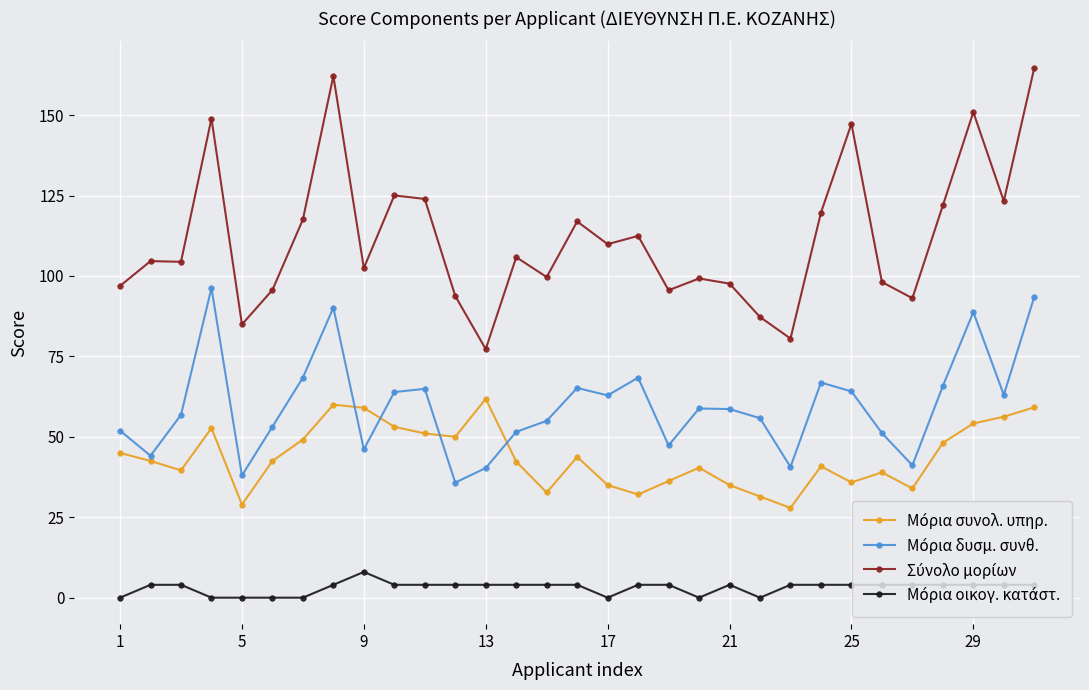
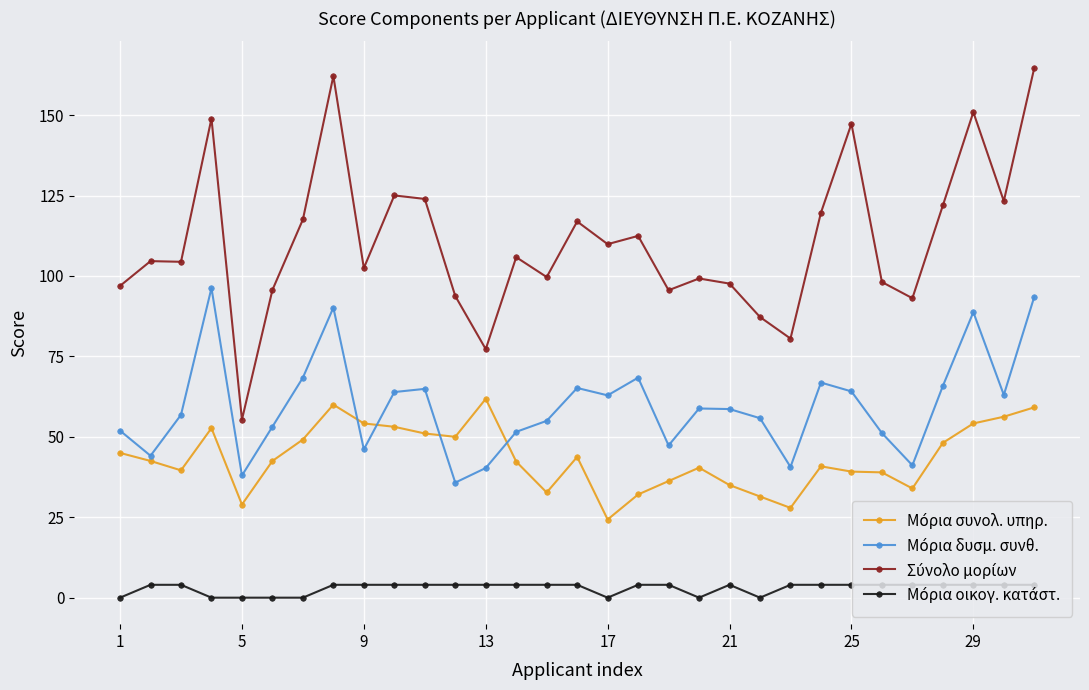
  {
    "Μόρια συνολ. υπηρ.": {
      "1": 45,
      "5": 29,
-     "9": 59,
+     "9": 54,
      "13": 62,
-     "17": 35,
+     "17": 24,
      "21": 35,
-     "25": 36,
+     "25": 39,
      "29": 54
    },
    "Μόρια δυσμ. συνθ.": {
      "1": 52,
      "5": 38,
      "9": 46,
      "13": 40,
      "17": 63,
      "21": 59,
      "25": 64,
      "29": 89
    },
    "Σύνολο μορίων": {
      "1": 97,
-     "5": 85,
+     "5": 55,
      "9": 102,
      "13": 77,
      "17": 110,
      "21": 98,
      "25": 147,
      "29": 151
    },
    "Μόρια οικογ. κατάστ.": {
      "1": 0,
      "5": 0,
-     "9": 8,
+     "9": 4,
      "13": 4,
      "17": 0,
      "21": 4,
      "25": 4
    }
  }
